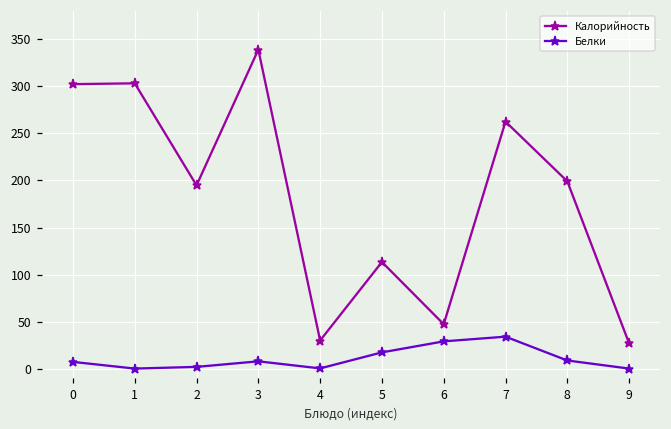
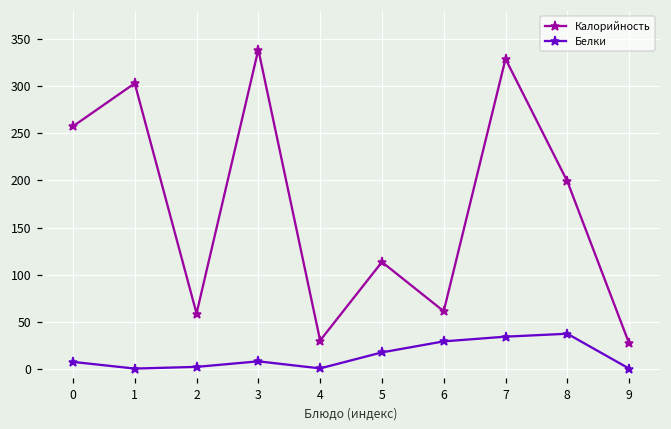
  {
    "Калорийность": {
-     "0": 300,
+     "0": 260,
      "1": 300,
-     "2": 190,
+     "2": 60,
      "3": 340,
      "4": 30,
      "5": 110,
-     "6": 50,
-     "7": 260,
+     "6": 60,
+     "7": 330,
      "8": 200,
      "9": 30
    },
    "Белки": {
      "0": 10,
      "1": 0,
      "2": 0,
      "3": 10,
      "4": 0,
      "5": 20,
      "6": 30,
      "7": 30,
-     "8": 10,
+     "8": 40,
      "9": 0
    }
  }
